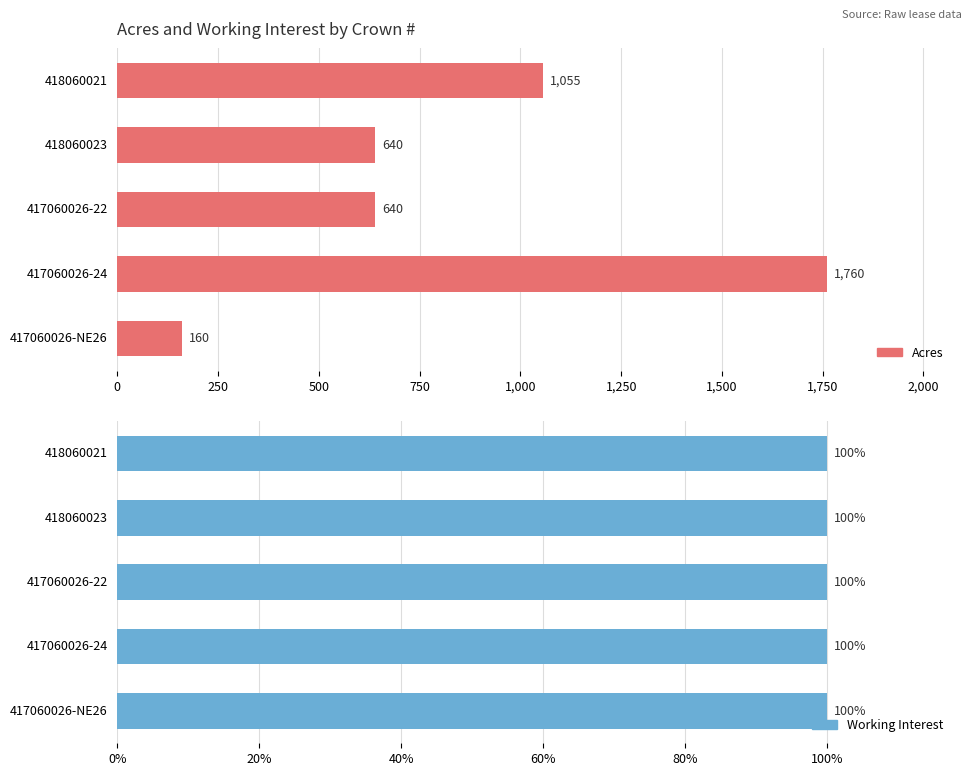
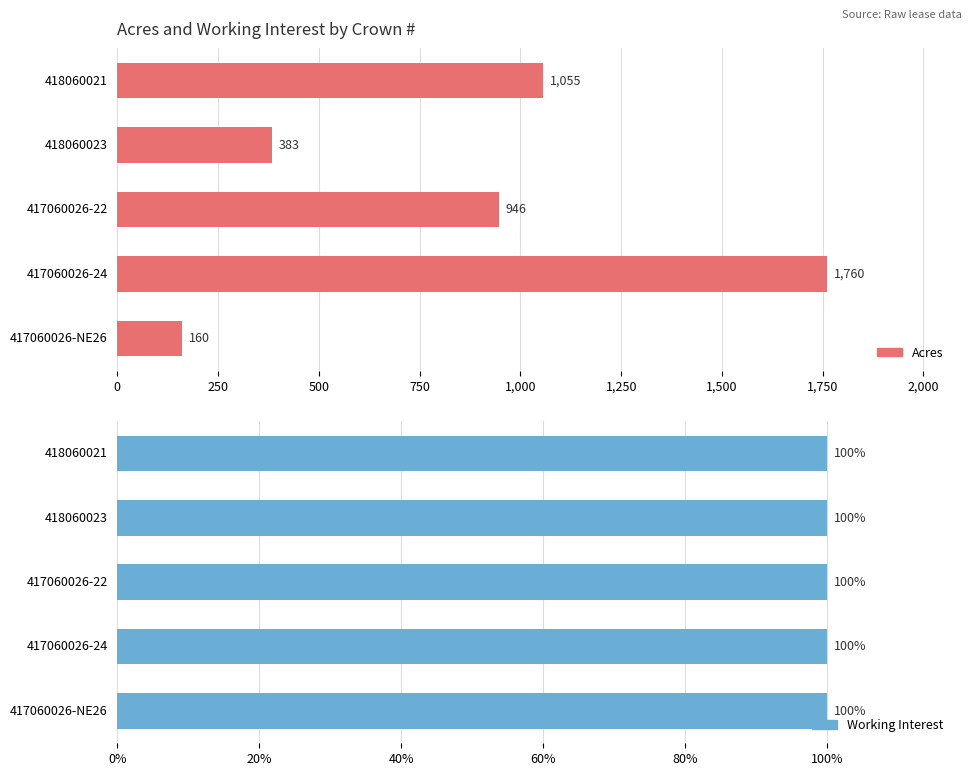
  {
    "Acres and Working Interest by Crown #": {
      "418060021": "1,055",
-     "418060023": "640",
-     "417060026-22": "640",
+     "418060023": "383",
+     "417060026-22": "946",
      "417060026-24": "1,760",
      "417060026-NE26": "160"
    }
  }
